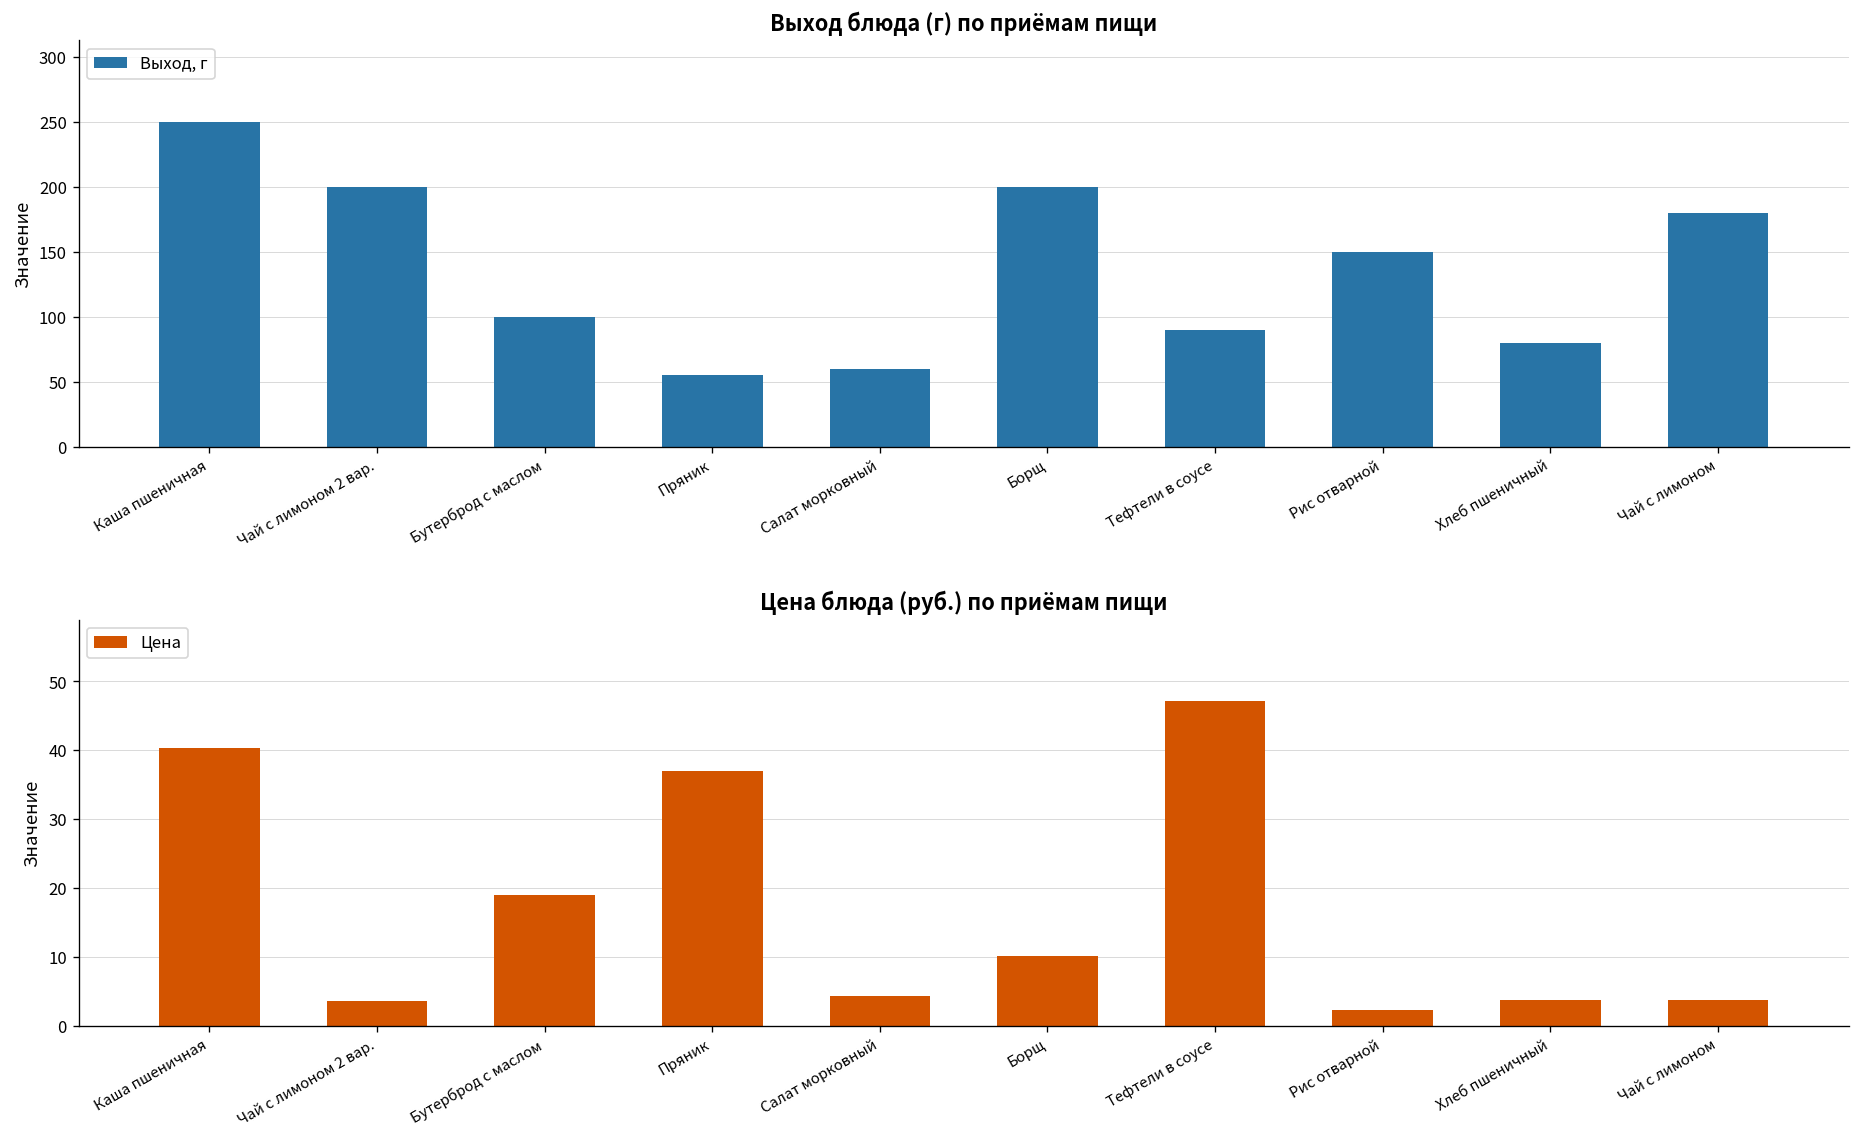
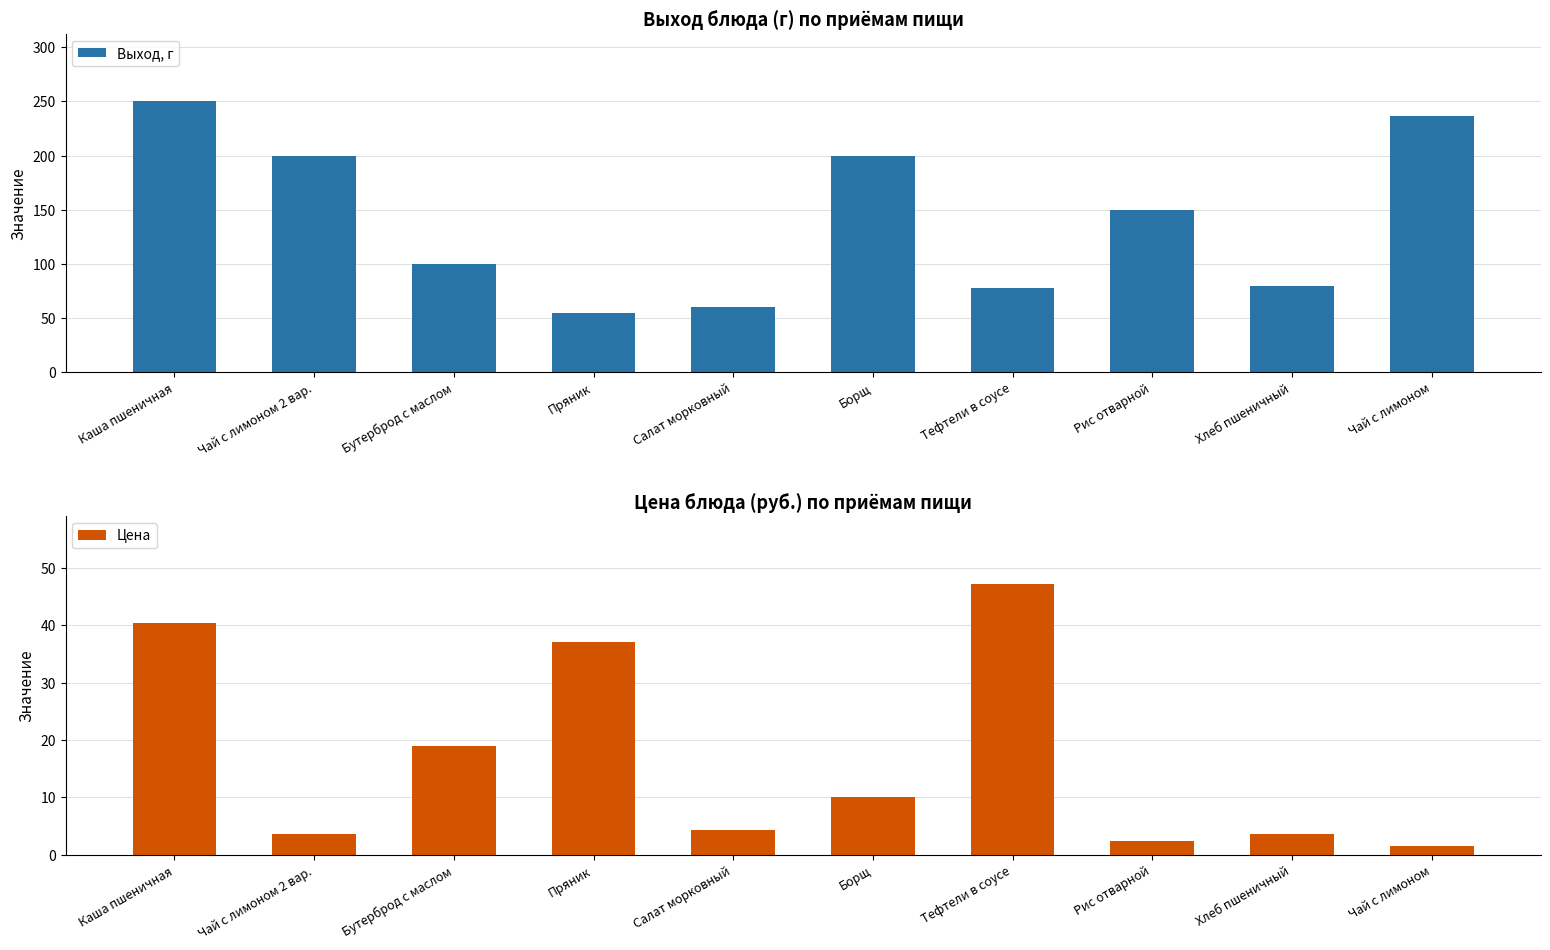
  {
    "Выход блюда (г) по приёмам пищи": {
      "Каша пшеничная": 250,
      "Чай с лимоном 2 вар.": 200,
      "Бутерброд с маслом": 100,
      "Пряник": 55,
      "Салат морковный": 60,
      "Борщ": 200,
-     "Тефтели в соусе": 90,
+     "Тефтели в соусе": 78,
      "Рис отварной": 150,
      "Хлеб пшеничный": 80,
-     "Чай с лимоном": 180
+     "Чай с лимоном": 237
    },
    "Цена блюда (руб.) по приёмам пищи": {
      "Каша пшеничная": 40,
      "Чай с лимоном 2 вар.": 4,
      "Бутерброд с маслом": 19,
      "Пряник": 37,
      "Салат морковный": 4,
      "Борщ": 10,
      "Тефтели в соусе": 47,
      "Рис отварной": 2,
      "Хлеб пшеничный": 4,
-     "Чай с лимоном": 4
+     "Чай с лимоном": 1
    }
  }
